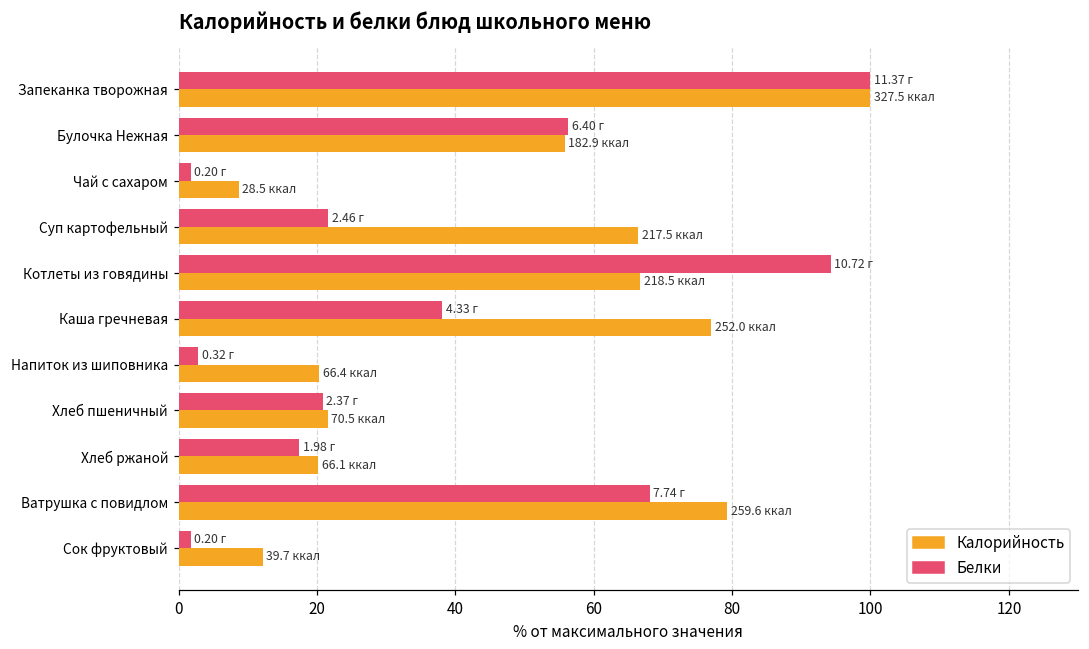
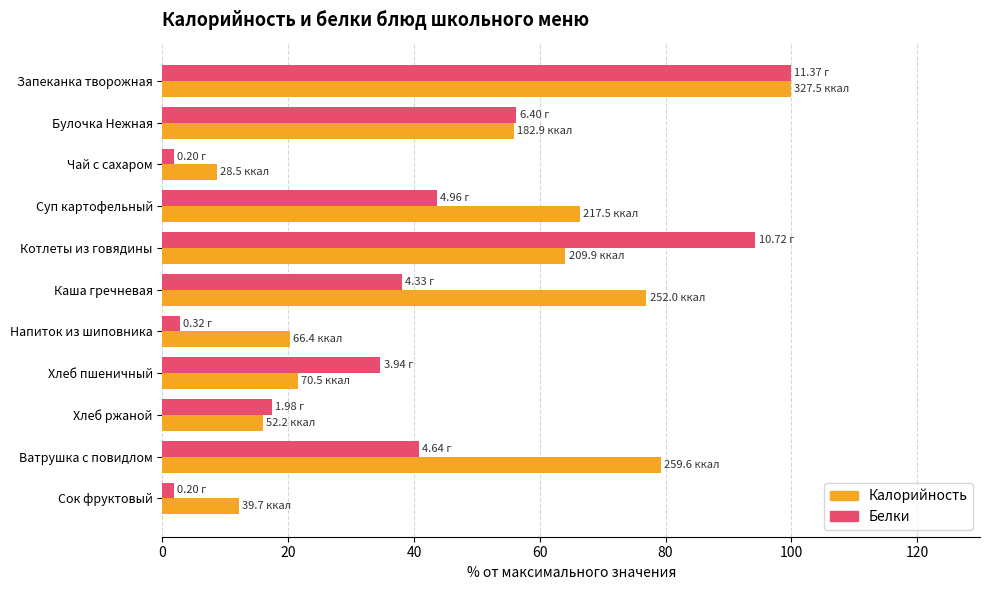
  {
    "Калорийность": {
-     "Котлеты из говядины": 218.5,
-     "Хлеб ржаной": 66.1
+     "Котлеты из говядины": 209.9,
+     "Хлеб ржаной": 52.2
    },
    "Белки": {
-     "Суп картофельный": 2.46,
-     "Хлеб пшеничный": 2.37,
-     "Ватрушка с повидлом": 7.74
+     "Суп картофельный": 4.96,
+     "Хлеб пшеничный": 3.94,
+     "Ватрушка с повидлом": 4.64
    }
  }
